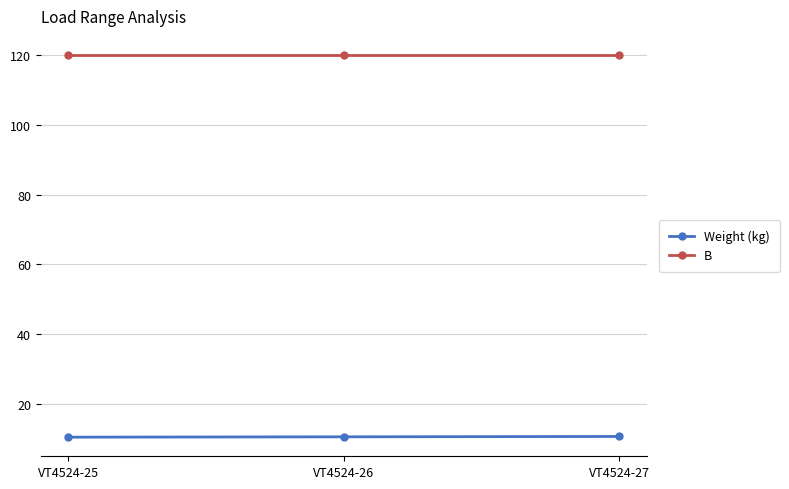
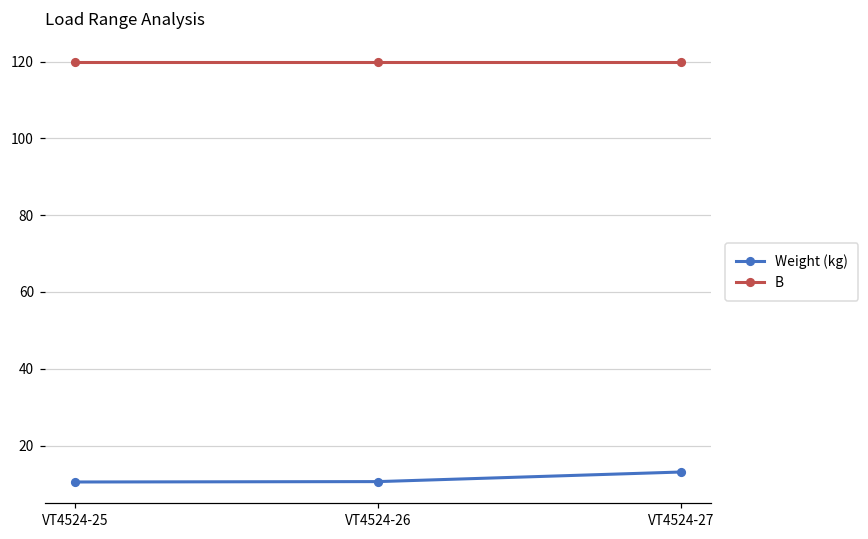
  {
    "Weight (kg)": {
      "VT4524-25": 11,
      "VT4524-26": 11,
-     "VT4524-27": 11
+     "VT4524-27": 13
    },
    "B": {
      "VT4524-25": 120,
      "VT4524-26": 120,
      "VT4524-27": 120
    }
  }
